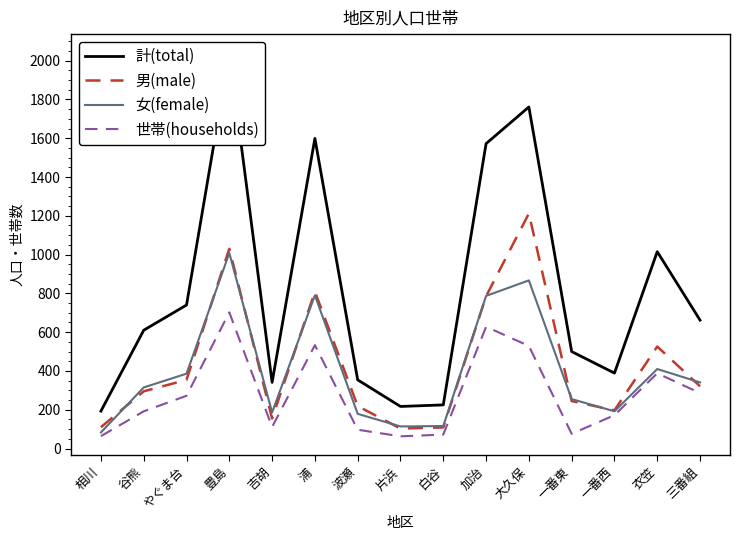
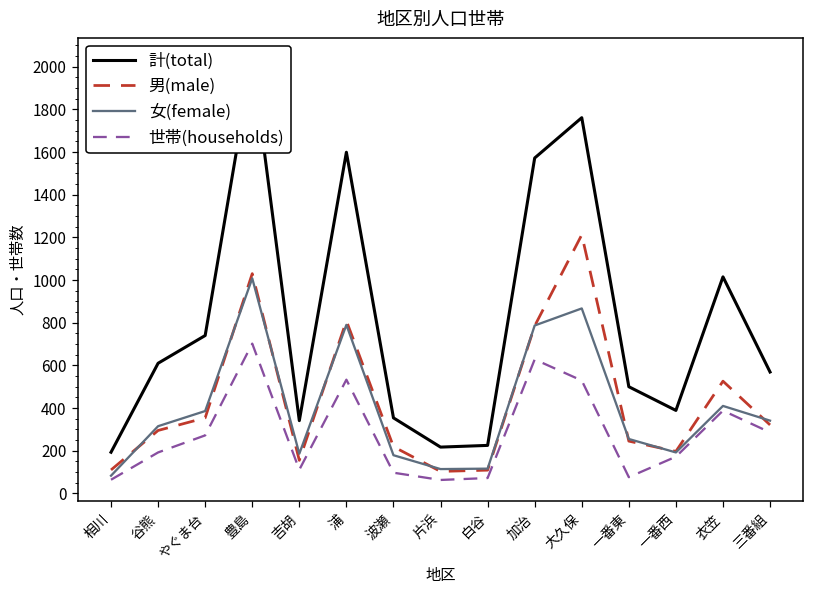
  {
    "計(total)": {
      "相川": 190,
      "谷熊": 610,
      "やぐま台": 740,
      "吉胡": 340,
      "浦": 1600,
      "波瀬": 350,
      "片浜": 220,
      "白谷": 230,
      "加治": 1570,
      "大久保": 1760,
      "一番東": 500,
      "一番西": 390,
      "衣笠": 1020,
-     "三番組": 660
+     "三番組": 570
    },
    "男(male)": {
      "相川": 110,
      "谷熊": 300,
      "やぐま台": 350,
      "豊島": 1030,
      "吉胡": 160,
      "浦": 810,
      "波瀬": 220,
      "大久保": 1210,
      "衣笠": 530,
      "三番組": 320
    },
    "女(female)": {
      "相川": 80,
      "谷熊": 320,
      "やぐま台": 390,
      "豊島": 1010,
      "吉胡": 190,
      "浦": 790,
      "波瀬": 180,
      "大久保": 870,
      "衣笠": 410,
      "三番組": 340
    },
    "世帯(households)": {
      "相川": 60,
      "谷熊": 190,
      "やぐま台": 270,
      "豊島": 700,
      "吉胡": 110,
      "浦": 530,
      "波瀬": 100,
      "片浜": 60,
      "白谷": 70,
      "加治": 630,
      "大久保": 530,
      "一番東": 80,
      "一番西": 170,
      "衣笠": 390,
      "三番組": 290
    }
  }
